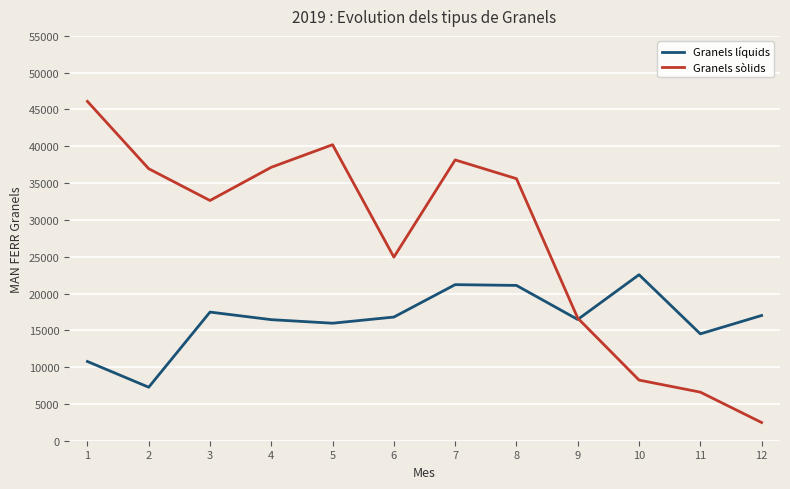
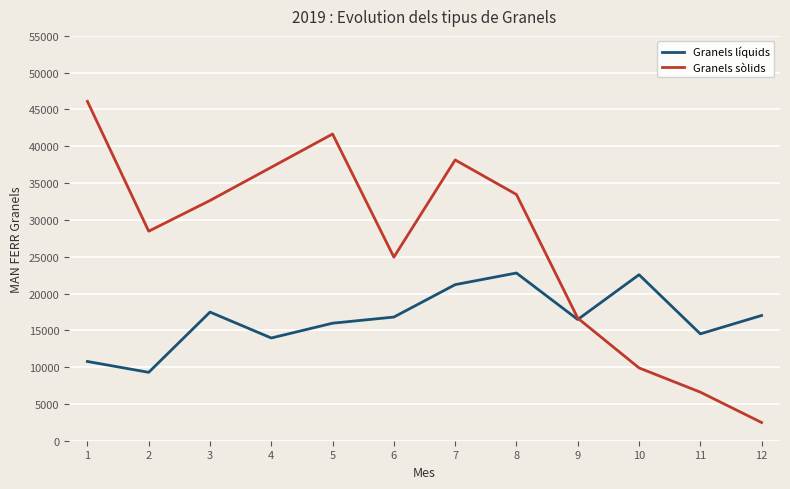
  {
    "Granels líquids": {
      "1": 11000,
-     "2": 7000,
+     "2": 9000,
      "3": 17000,
-     "4": 16000,
+     "4": 14000,
      "5": 16000,
      "6": 17000,
      "7": 21000,
-     "8": 21000,
+     "8": 23000,
      "10": 23000,
      "11": 15000,
      "12": 17000
    },
    "Granels sòlids": {
      "1": 46000,
-     "2": 37000,
+     "2": 28000,
      "3": 33000,
      "4": 37000,
-     "5": 40000,
+     "5": 42000,
      "6": 25000,
      "7": 38000,
-     "8": 36000,
-     "10": 8000,
+     "8": 33000,
+     "10": 10000,
      "11": 7000,
      "12": 2000
    }
  }
